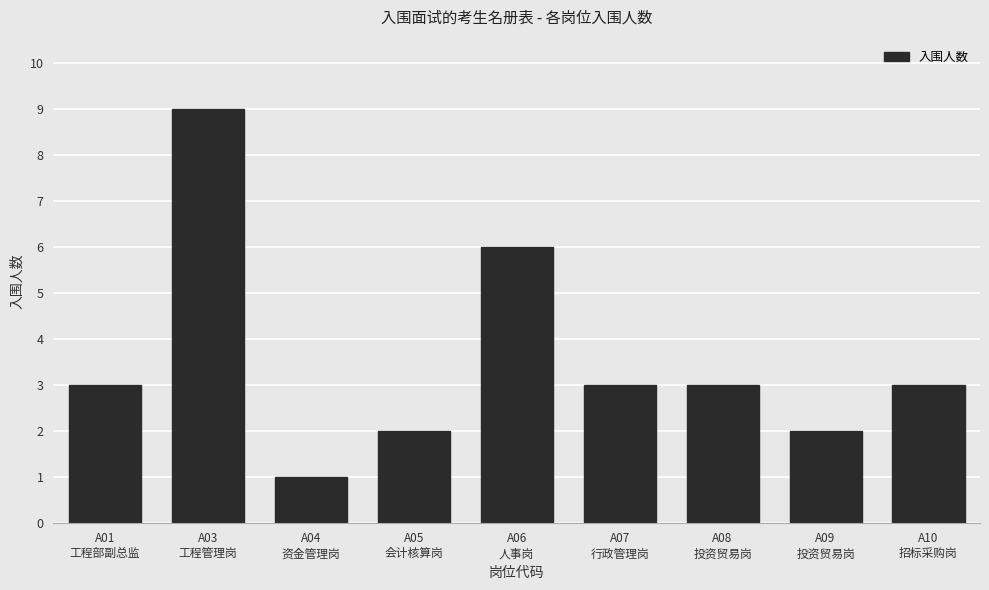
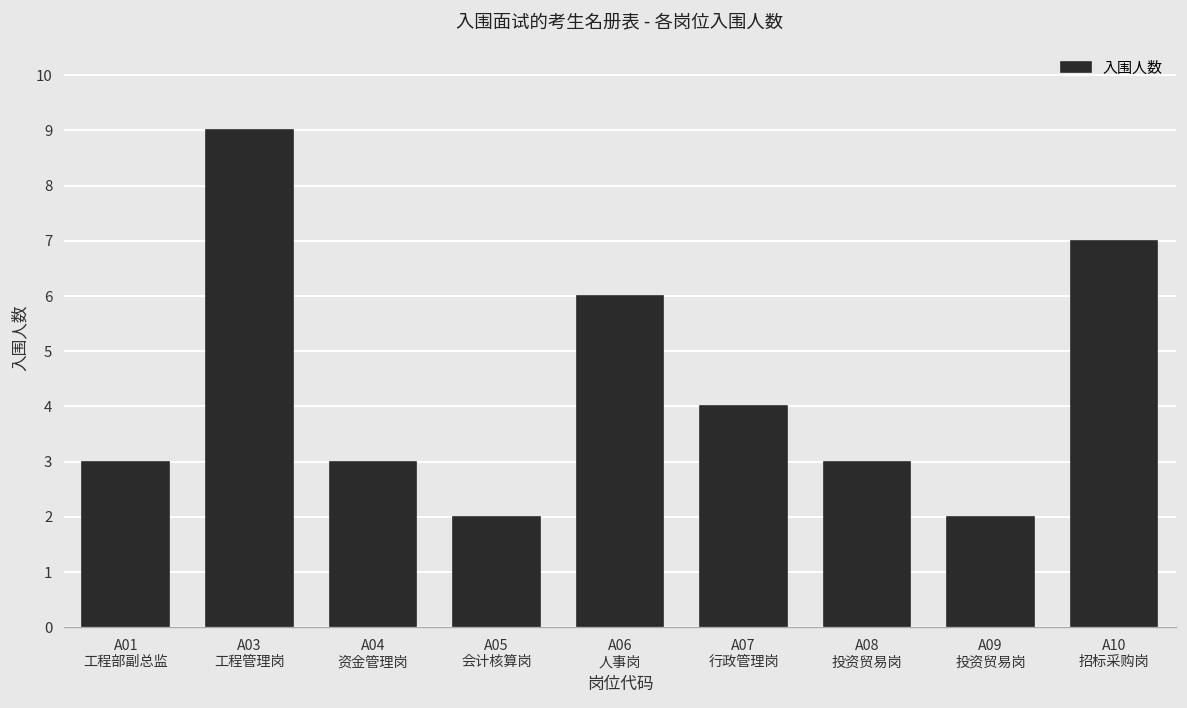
  {
    "A01 工程部副总监": 3,
    "A03 工程管理岗": 9,
-   "A04 资金管理岗": 1,
+   "A04 资金管理岗": 3,
    "A05 会计核算岗": 2,
    "A06 人事岗": 6,
-   "A07 行政管理岗": 3,
+   "A07 行政管理岗": 4,
    "A08 投资贸易岗": 3,
    "A09 投资贸易岗": 2,
-   "A10 招标采购岗": 3
+   "A10 招标采购岗": 7
  }
